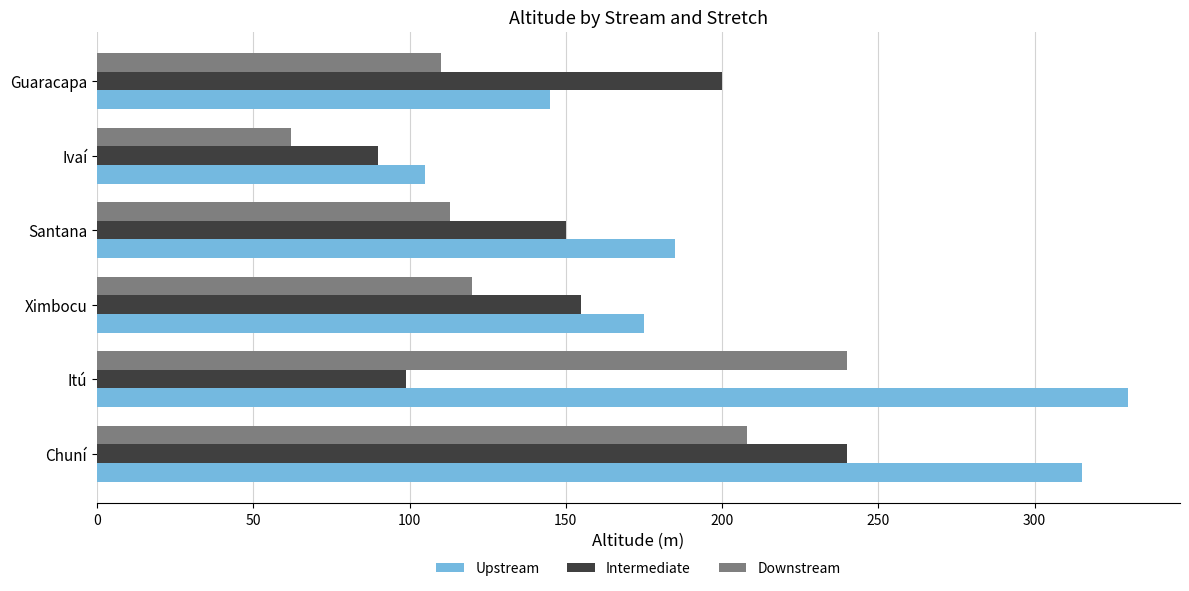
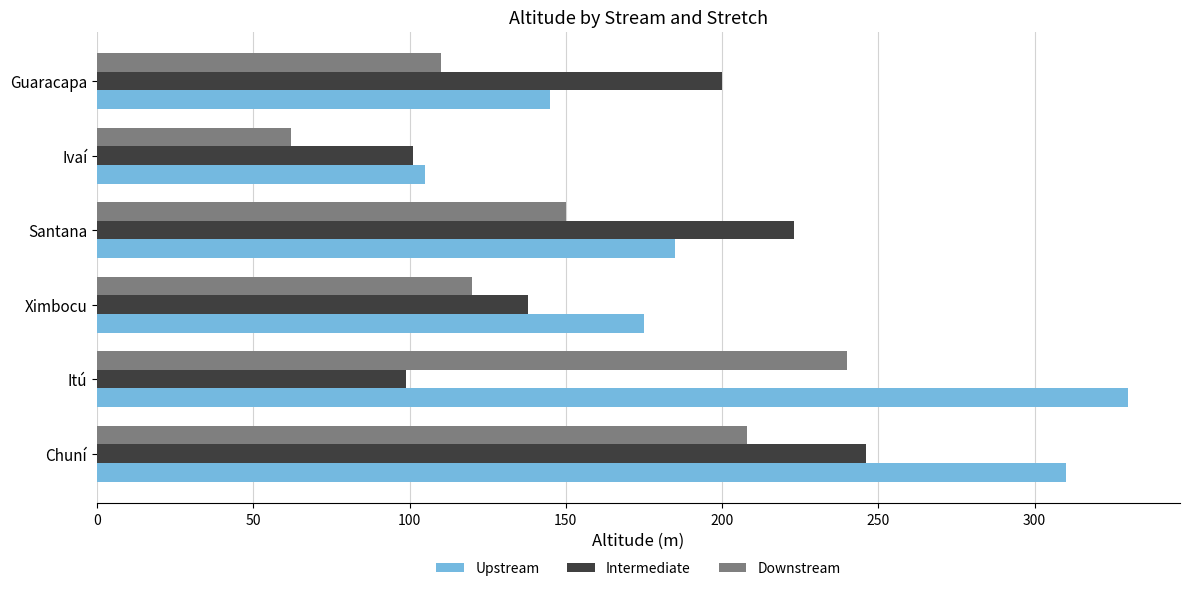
  {
    "Upstream": {
      "Guaracapa": 145,
      "Ivaí": 105,
      "Santana": 185,
      "Ximbocu": 175,
      "Itú": 330,
-     "Chuní": 315
+     "Chuní": 310
    },
    "Intermediate": {
      "Guaracapa": 200,
-     "Ivaí": 90,
-     "Santana": 150,
-     "Ximbocu": 155,
+     "Ivaí": 101,
+     "Santana": 223,
+     "Ximbocu": 138,
      "Itú": 99,
-     "Chuní": 240
+     "Chuní": 246
    },
    "Downstream": {
      "Guaracapa": 110,
      "Ivaí": 62,
-     "Santana": 113,
+     "Santana": 150,
      "Ximbocu": 120,
      "Itú": 240,
      "Chuní": 208
    }
  }
